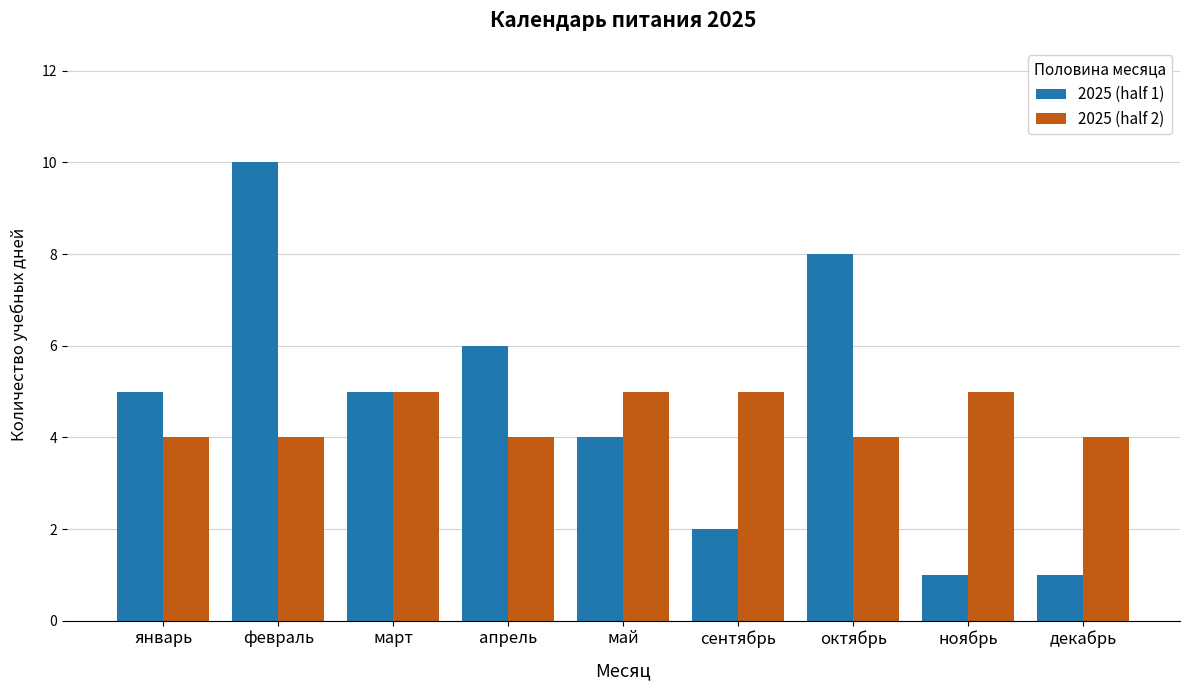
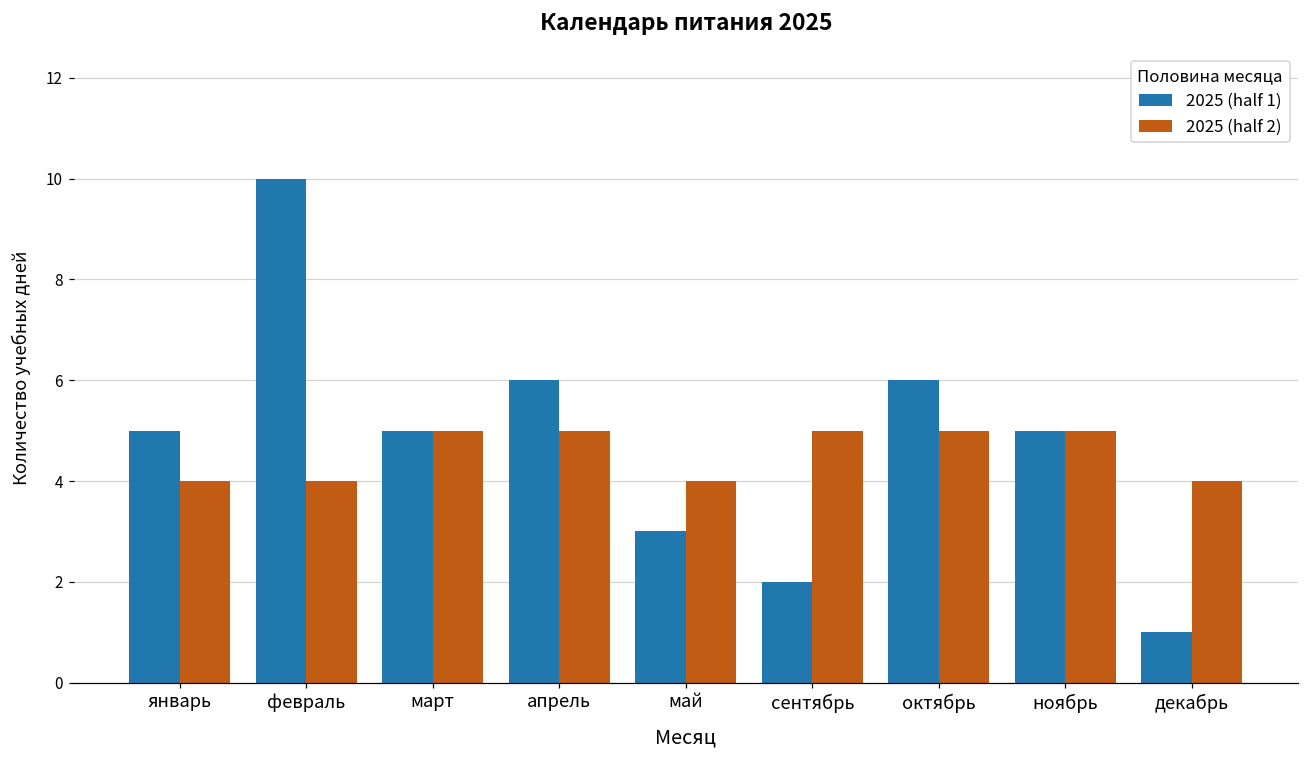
  {
    "2025 (half 1)": {
      "январь": 5,
      "февраль": 10,
      "март": 5,
      "апрель": 6,
-     "май": 4,
+     "май": 3,
      "сентябрь": 2,
-     "октябрь": 8,
-     "ноябрь": 1,
+     "октябрь": 6,
+     "ноябрь": 5,
      "декабрь": 1
    },
    "2025 (half 2)": {
      "январь": 4,
      "февраль": 4,
      "март": 5,
-     "апрель": 4,
-     "май": 5,
+     "апрель": 5,
+     "май": 4,
      "сентябрь": 5,
-     "октябрь": 4,
+     "октябрь": 5,
      "ноябрь": 5,
      "декабрь": 4
    }
  }
